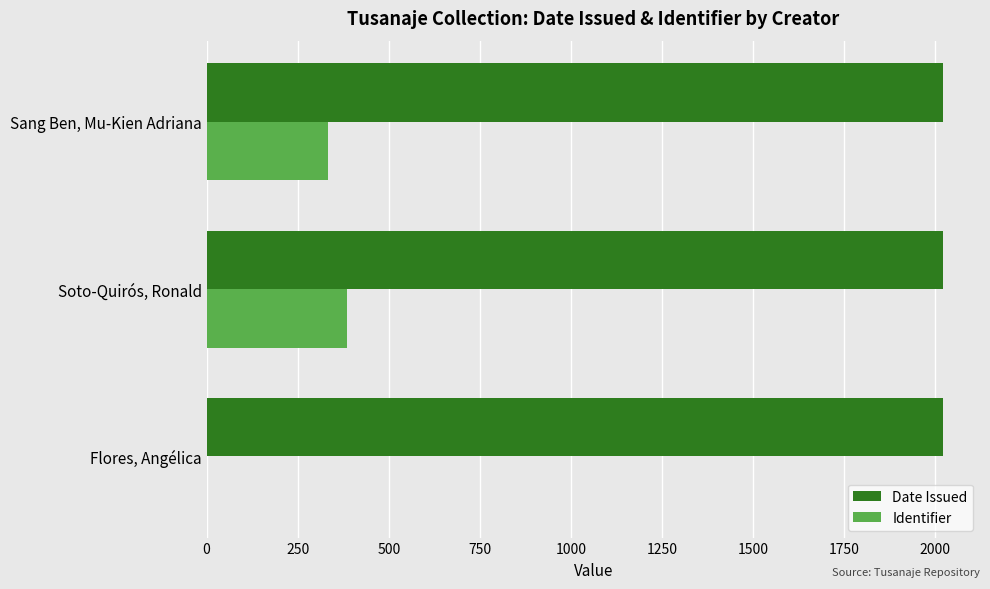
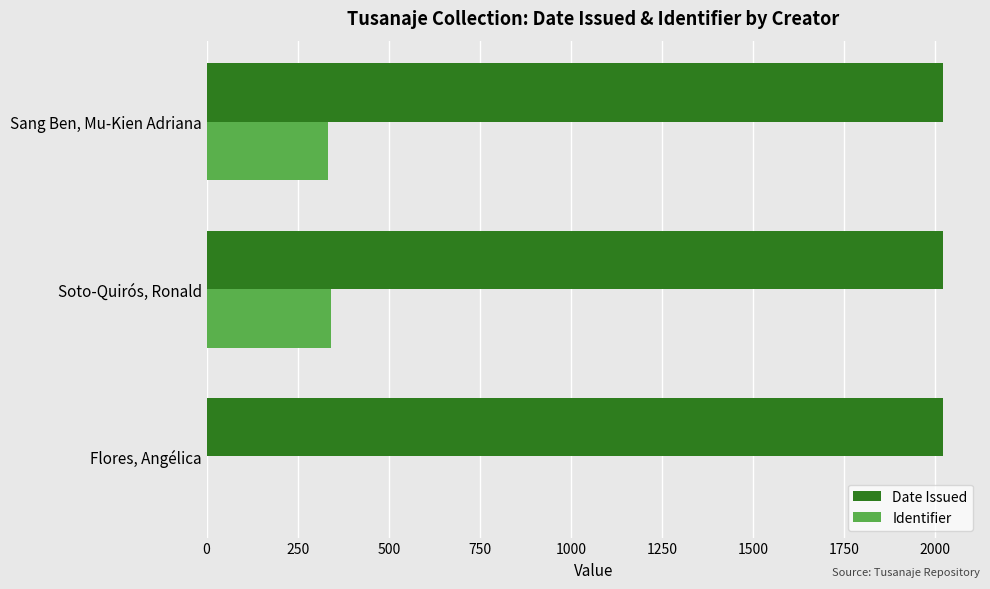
  {
    "Date Issued": {
      "Sang Ben, Mu-Kien Adriana": 2020,
      "Soto-Quirós, Ronald": 2020,
      "Flores, Angélica": 2020
    },
    "Identifier": {
      "Sang Ben, Mu-Kien Adriana": 330,
-     "Soto-Quirós, Ronald": 390,
+     "Soto-Quirós, Ronald": 340,
      "Flores, Angélica": 0
    }
  }
